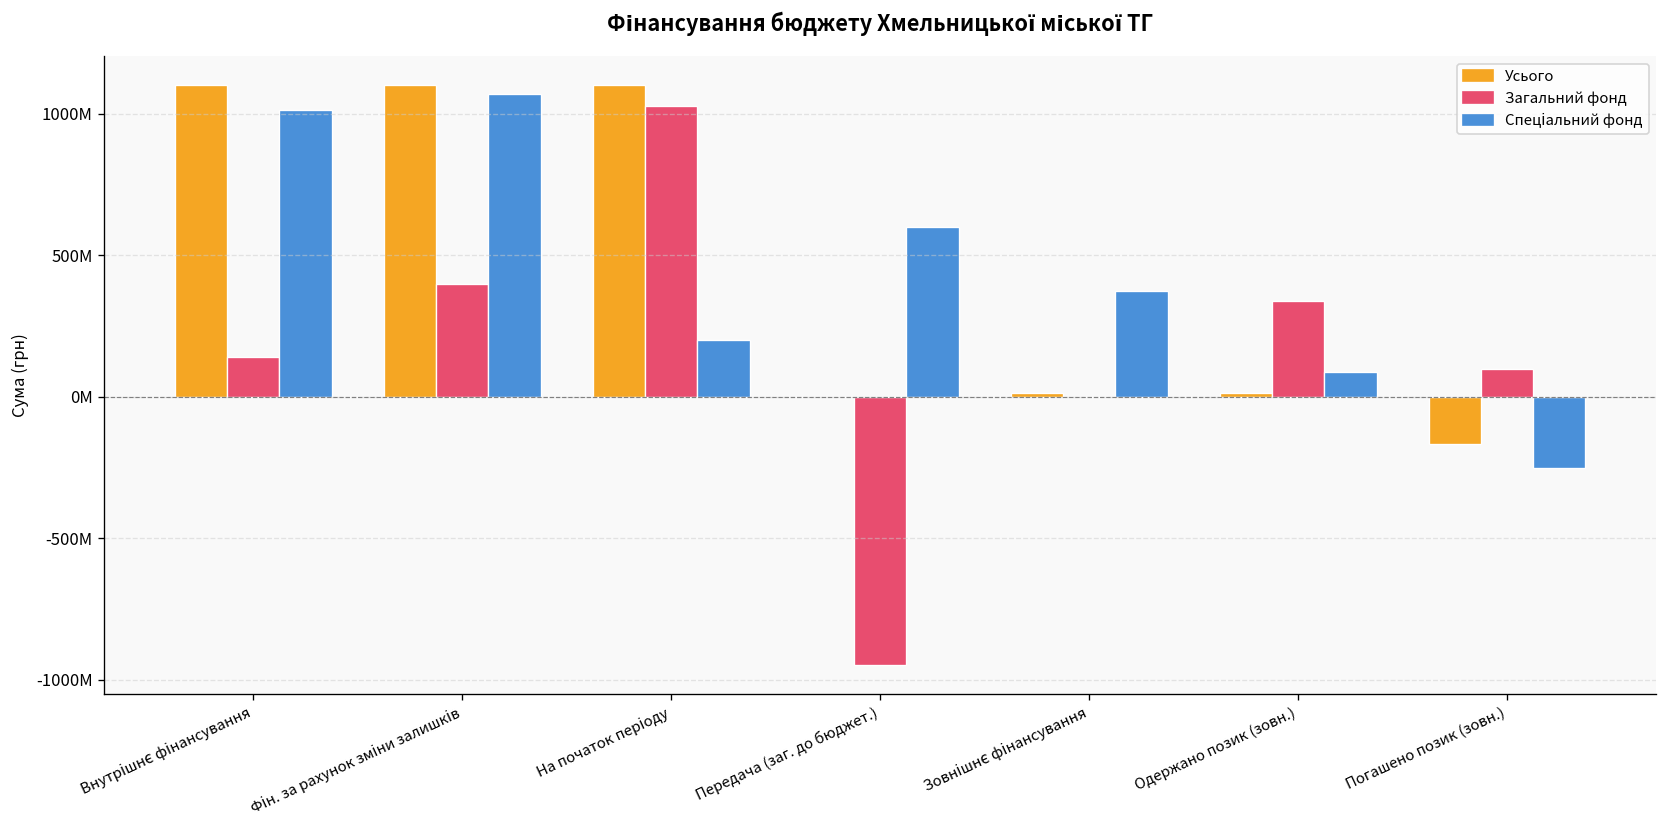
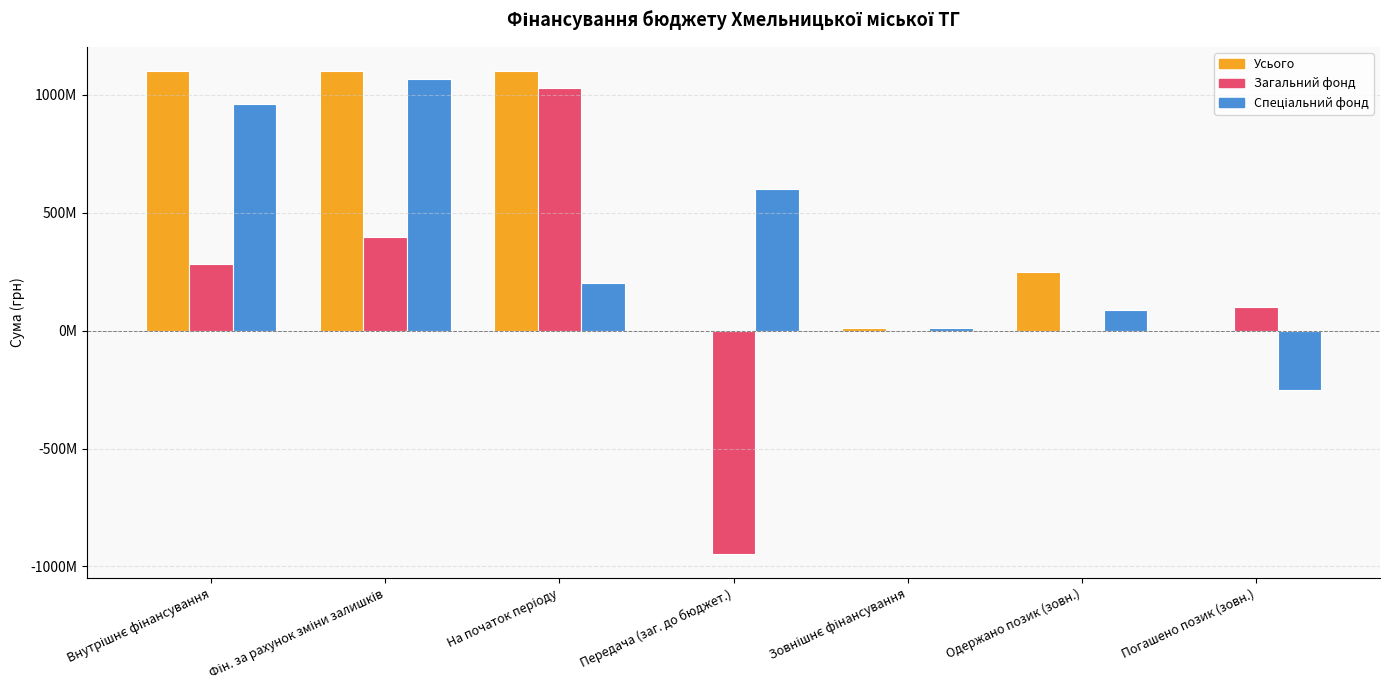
  {
    "Усього": {
      "Внутрішнє фінансування": 1100000000,
      "Фін. за рахунок зміни залишків": 1100000000,
      "На початок періоду": 1100000000,
      "Передача (заг. до бюджет.)": 0,
      "Зовнішнє фінансування": 10000000,
-     "Одержано позик (зовн.)": 10000000,
-     "Погашено позик (зовн.)": -170000000
+     "Одержано позик (зовн.)": 250000000,
+     "Погашено позик (зовн.)": 0
    },
    "Загальний фонд": {
-     "Внутрішнє фінансування": 140000000,
+     "Внутрішнє фінансування": 280000000,
      "Фін. за рахунок зміни залишків": 400000000,
      "На початок періоду": 1030000000,
      "Передача (заг. до бюджет.)": -950000000,
      "Зовнішнє фінансування": 0,
-     "Одержано позик (зовн.)": 340000000,
+     "Одержано позик (зовн.)": 0,
      "Погашено позик (зовн.)": 100000000
    },
    "Спеціальний фонд": {
-     "Внутрішнє фінансування": 1010000000,
+     "Внутрішнє фінансування": 960000000,
      "Фін. за рахунок зміни залишків": 1070000000,
      "На початок періоду": 200000000,
      "Передача (заг. до бюджет.)": 600000000,
-     "Зовнішнє фінансування": 370000000,
+     "Зовнішнє фінансування": 10000000,
      "Одержано позик (зовн.)": 90000000,
      "Погашено позик (зовн.)": -250000000
    }
  }
